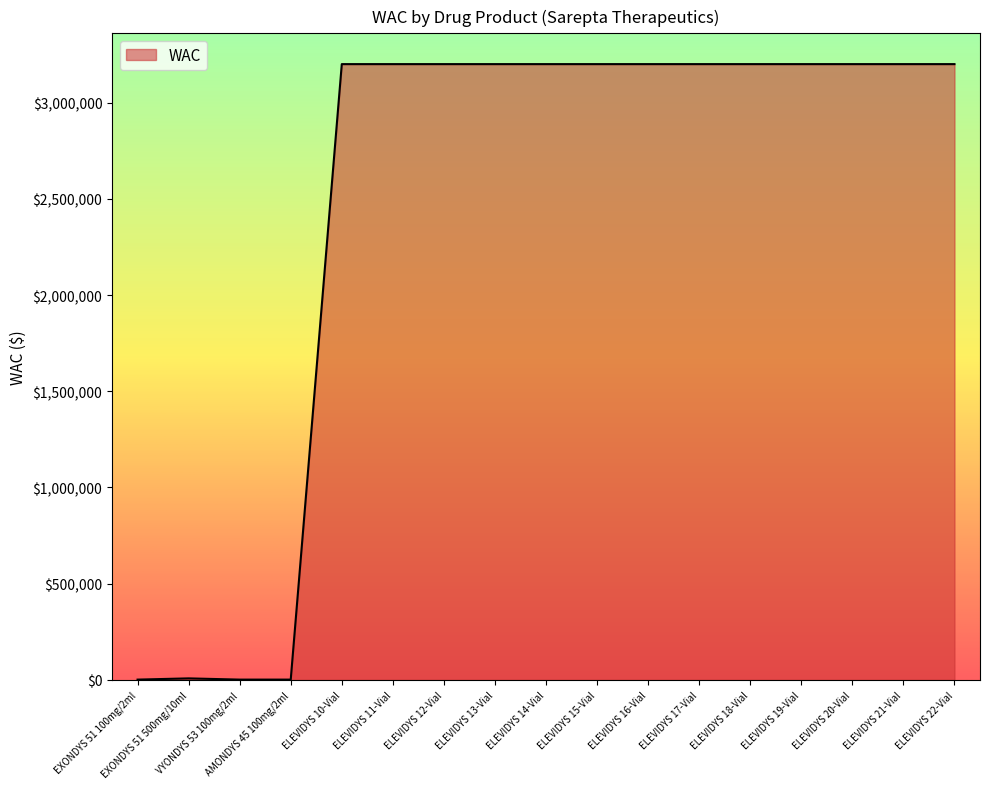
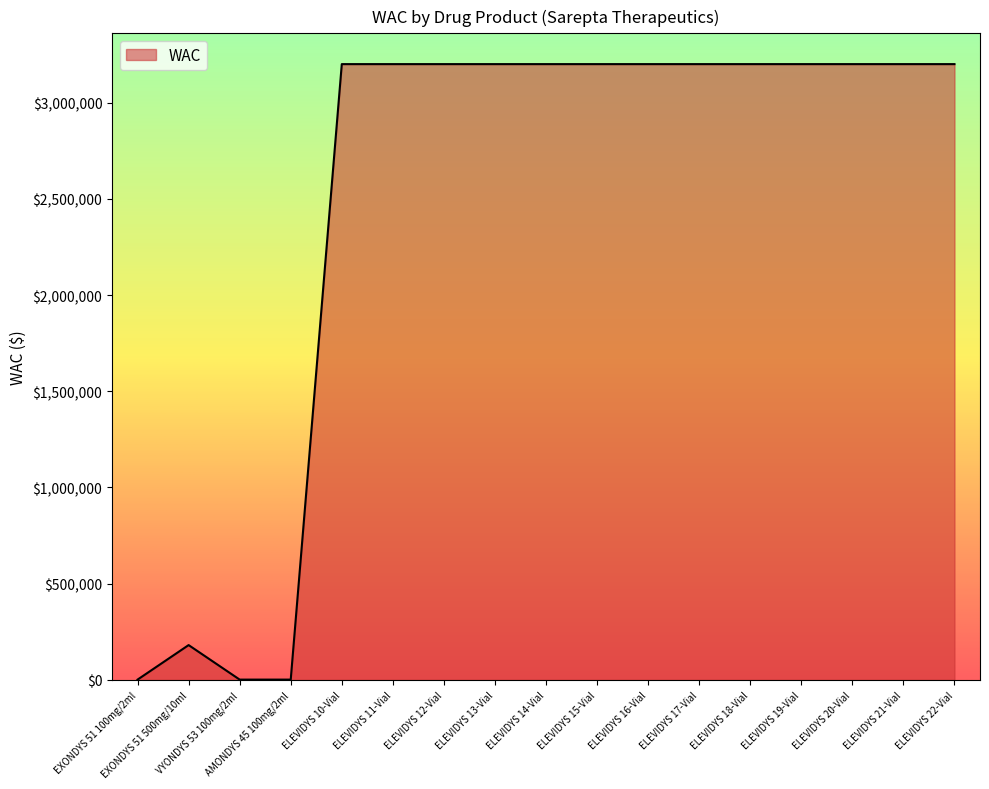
  {
    "EXONDYS 51 100mg/2ml": "$0",
-   "EXONDYS 51 500mg/10ml": "$10,000",
+   "EXONDYS 51 500mg/10ml": "$180,000",
    "VYONDYS 53 100mg/2ml": "$0",
    "AMONDYS 45 100mg/2ml": "$0",
    "ELEVIDYS 10-Vial": "$3,200,000",
    "ELEVIDYS 11-Vial": "$3,200,000",
    "ELEVIDYS 12-Vial": "$3,200,000",
    "ELEVIDYS 13-Vial": "$3,200,000",
    "ELEVIDYS 14-Vial": "$3,200,000",
    "ELEVIDYS 15-Vial": "$3,200,000",
    "ELEVIDYS 16-Vial": "$3,200,000",
    "ELEVIDYS 17-Vial": "$3,200,000",
    "ELEVIDYS 18-Vial": "$3,200,000",
    "ELEVIDYS 19-Vial": "$3,200,000",
    "ELEVIDYS 20-Vial": "$3,200,000",
    "ELEVIDYS 21-Vial": "$3,200,000",
    "ELEVIDYS 22-Vial": "$3,200,000"
  }
